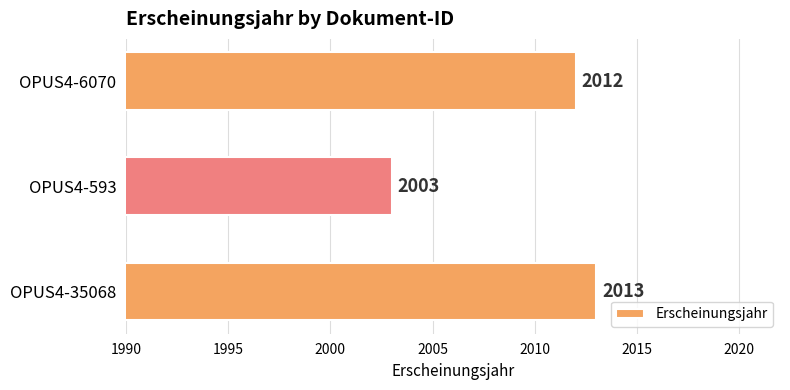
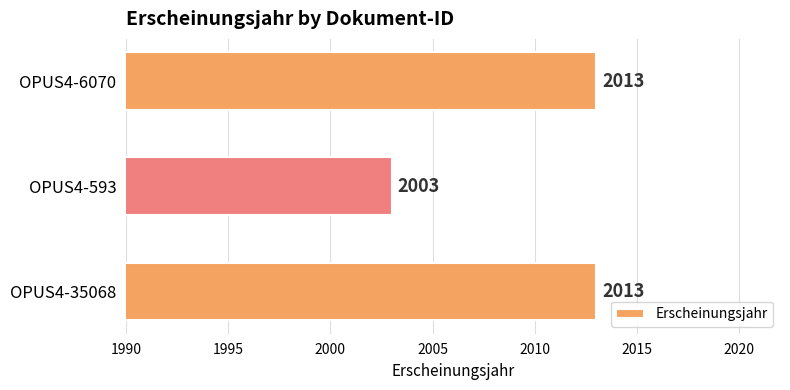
  {
-   "OPUS4-6070": 2012,
+   "OPUS4-6070": 2013,
    "OPUS4-593": 2003,
    "OPUS4-35068": 2013
  }
